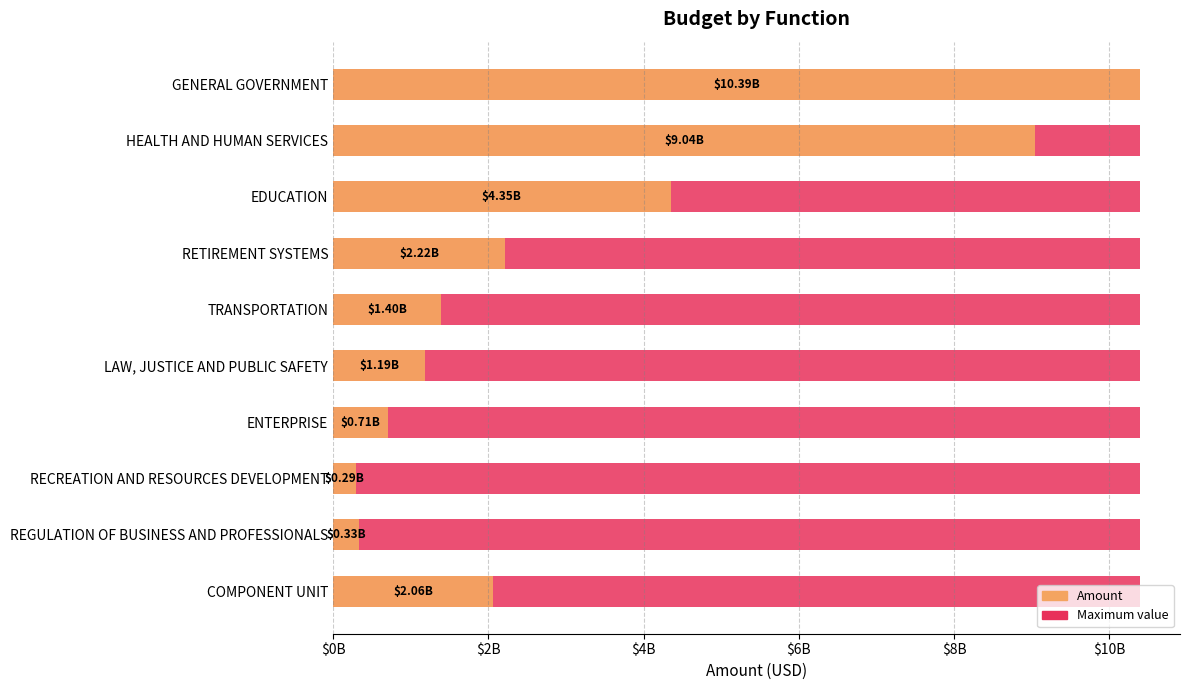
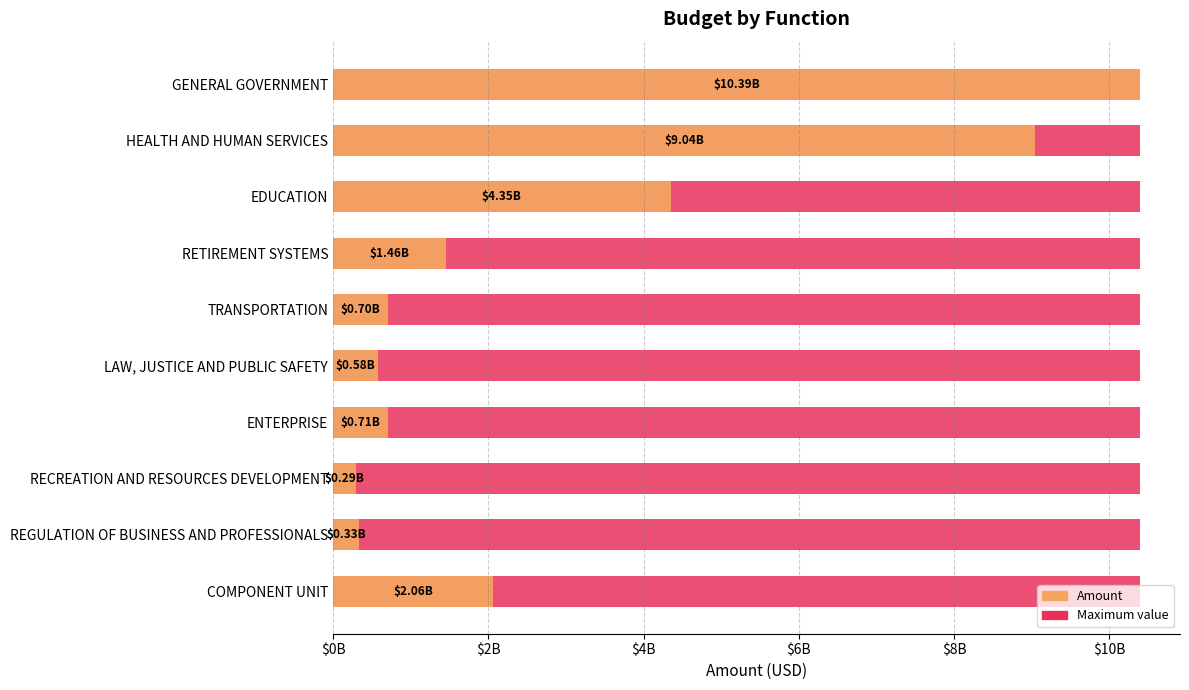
  {
    "Maximum value": {
      "GENERAL GOVERNMENT": "$10.39B"
    },
    "Amount": {
      "GENERAL GOVERNMENT": "$10.39B",
-     "RETIREMENT SYSTEMS": "$2.22B",
-     "TRANSPORTATION": "$1.40B",
-     "LAW, JUSTICE AND PUBLIC SAFETY": "$1.19B"
+     "RETIREMENT SYSTEMS": "$1.46B",
+     "TRANSPORTATION": "$0.70B",
+     "LAW, JUSTICE AND PUBLIC SAFETY": "$0.58B"
    }
  }
